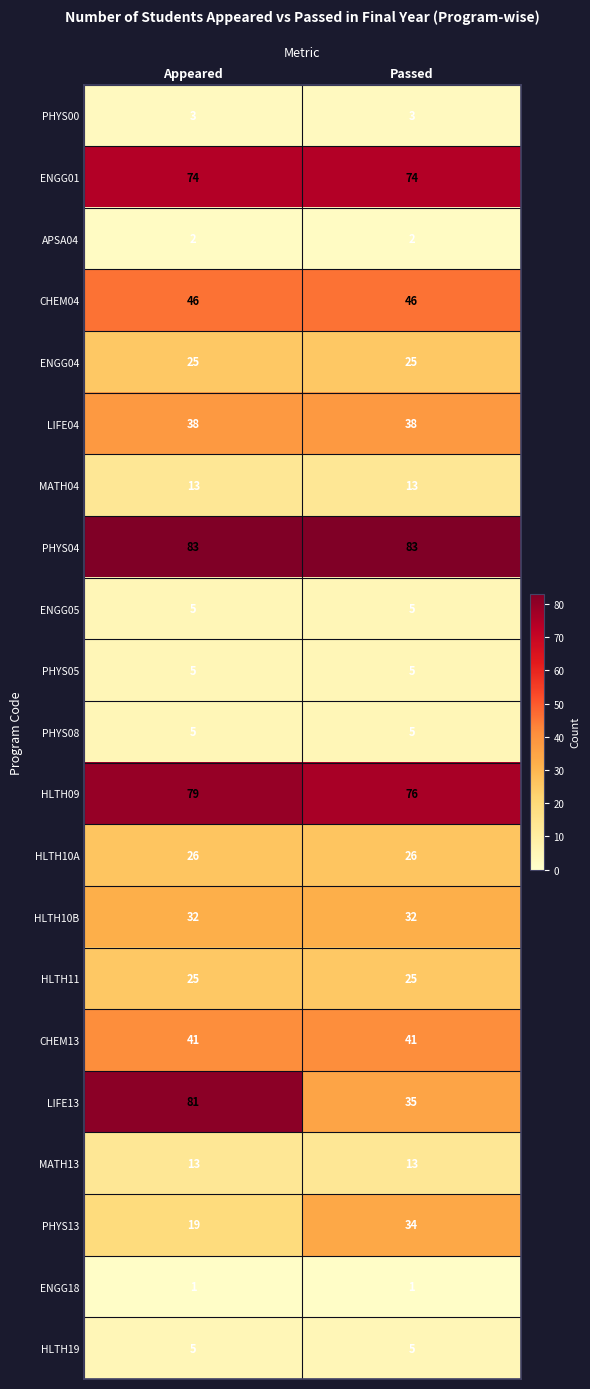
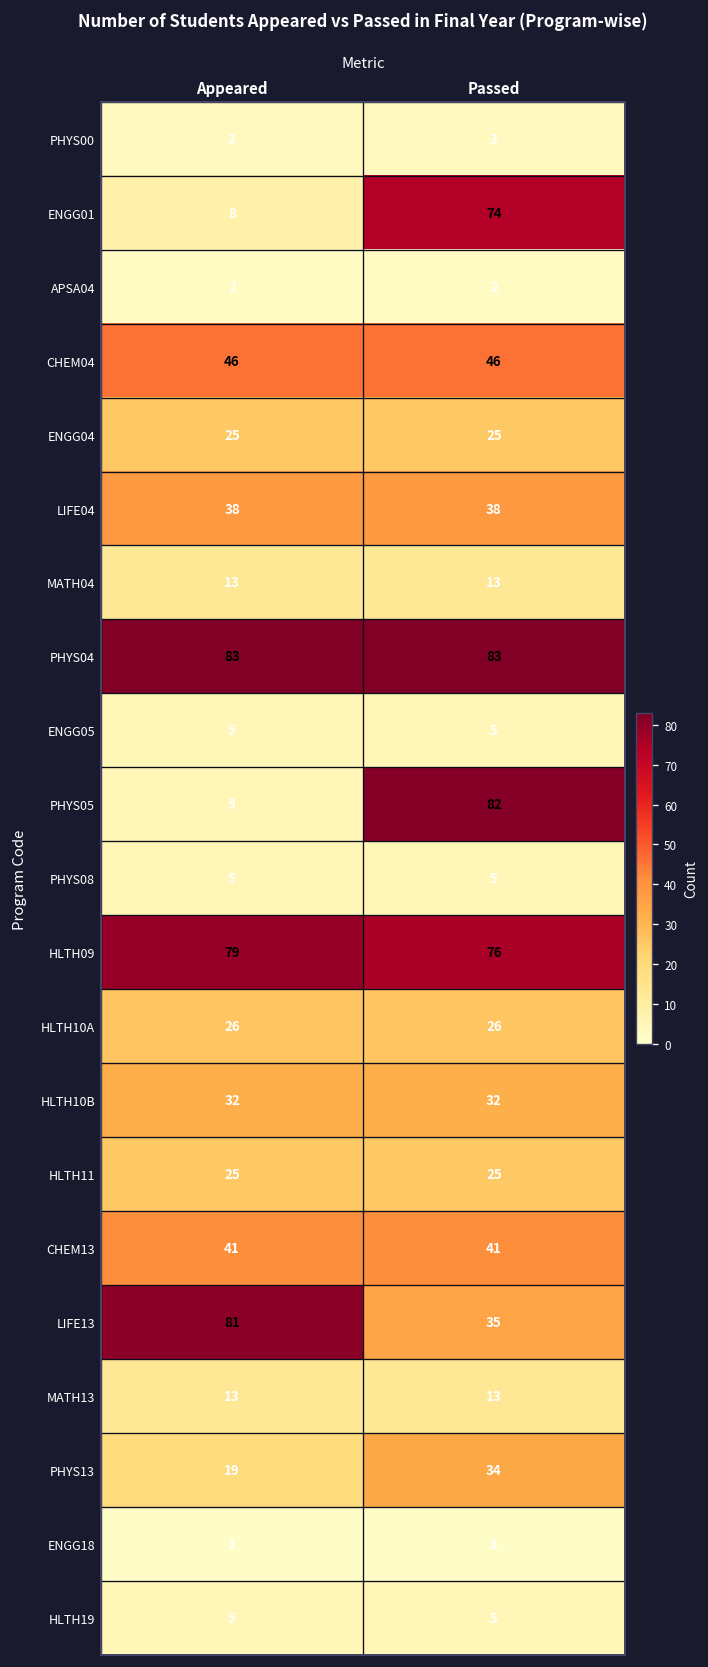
  {
    "PHYS00": {
      "Appeared": 3,
      "Passed": 3
    },
    "ENGG01": {
-     "Appeared": 74,
+     "Appeared": 8,
      "Passed": 74
    },
    "APSA04": {
      "Appeared": 2,
      "Passed": 2
    },
    "CHEM04": {
      "Appeared": 46,
      "Passed": 46
    },
    "ENGG04": {
      "Appeared": 25,
      "Passed": 25
    },
    "LIFE04": {
      "Appeared": 38,
      "Passed": 38
    },
    "MATH04": {
      "Appeared": 13,
      "Passed": 13
    },
    "PHYS04": {
      "Appeared": 83,
      "Passed": 83
    },
    "ENGG05": {
      "Appeared": 5,
      "Passed": 5
    },
    "PHYS05": {
      "Appeared": 5,
-     "Passed": 5
+     "Passed": 82
    },
    "PHYS08": {
      "Appeared": 5,
      "Passed": 5
    },
    "HLTH09": {
      "Appeared": 79,
      "Passed": 76
    },
    "HLTH10A": {
      "Appeared": 26,
      "Passed": 26
    },
    "HLTH10B": {
      "Appeared": 32,
      "Passed": 32
    },
    "HLTH11": {
      "Appeared": 25,
      "Passed": 25
    },
    "CHEM13": {
      "Appeared": 41,
      "Passed": 41
    },
    "LIFE13": {
      "Appeared": 81,
      "Passed": 35
    },
    "MATH13": {
      "Appeared": 13,
      "Passed": 13
    },
    "PHYS13": {
      "Appeared": 19,
      "Passed": 34
    },
    "ENGG18": {
      "Appeared": 1,
      "Passed": 1
    },
    "HLTH19": {
      "Appeared": 5,
      "Passed": 5
    }
  }
